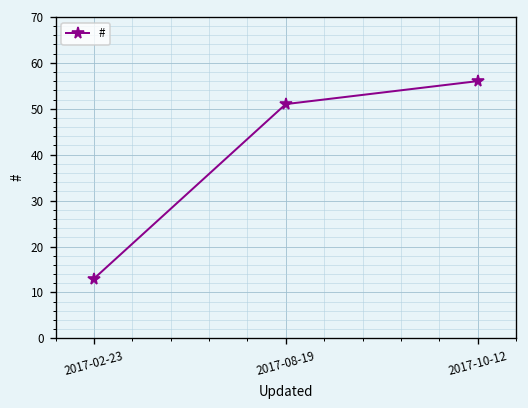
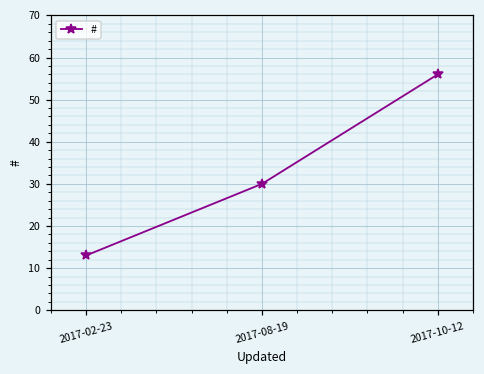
  {
    "2017-02-23": 13,
-   "2017-08-19": 51,
+   "2017-08-19": 30,
    "2017-10-12": 56
  }
